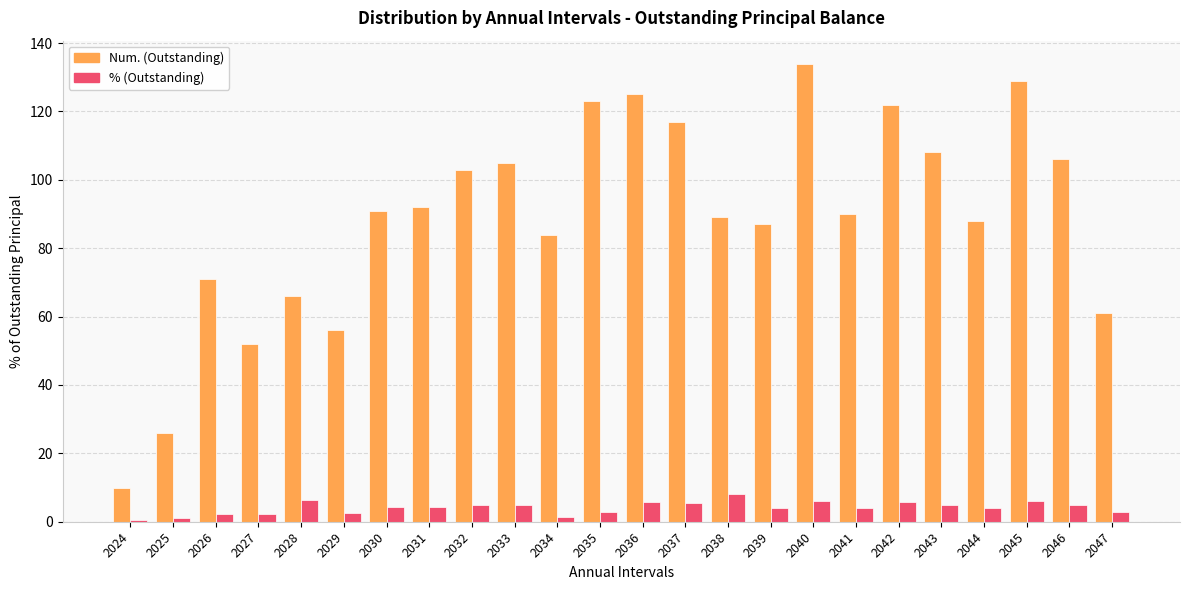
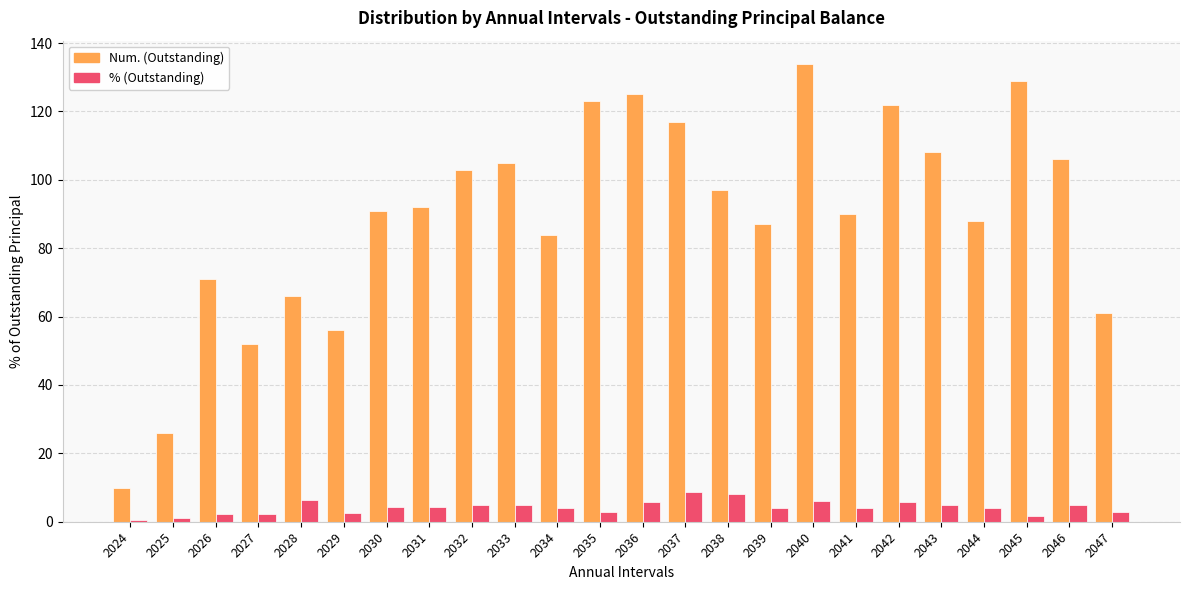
  {
    "Num. (Outstanding)": {
      "2024": 10,
      "2025": 26,
      "2026": 71,
      "2027": 52,
      "2028": 66,
      "2029": 56,
      "2030": 91,
      "2031": 92,
      "2032": 103,
      "2033": 105,
      "2034": 84,
      "2035": 123,
      "2036": 125,
      "2037": 117,
-     "2038": 89,
+     "2038": 97,
      "2039": 87,
      "2040": 134,
      "2041": 90,
      "2042": 122,
      "2043": 108,
      "2044": 88,
      "2045": 129,
      "2046": 106,
      "2047": 61
    },
    "% (Outstanding)": {
      "2025": 1,
      "2026": 2,
      "2027": 2,
      "2028": 6,
      "2029": 3,
      "2030": 4,
      "2031": 4,
      "2032": 5,
      "2033": 5,
-     "2034": 1,
+     "2034": 4,
      "2035": 3,
      "2036": 6,
-     "2037": 5,
+     "2037": 9,
      "2038": 8,
      "2039": 4,
      "2040": 6,
      "2041": 4,
      "2042": 6,
      "2043": 5,
      "2044": 4,
-     "2045": 6,
+     "2045": 2,
      "2046": 5,
      "2047": 3
    }
  }
